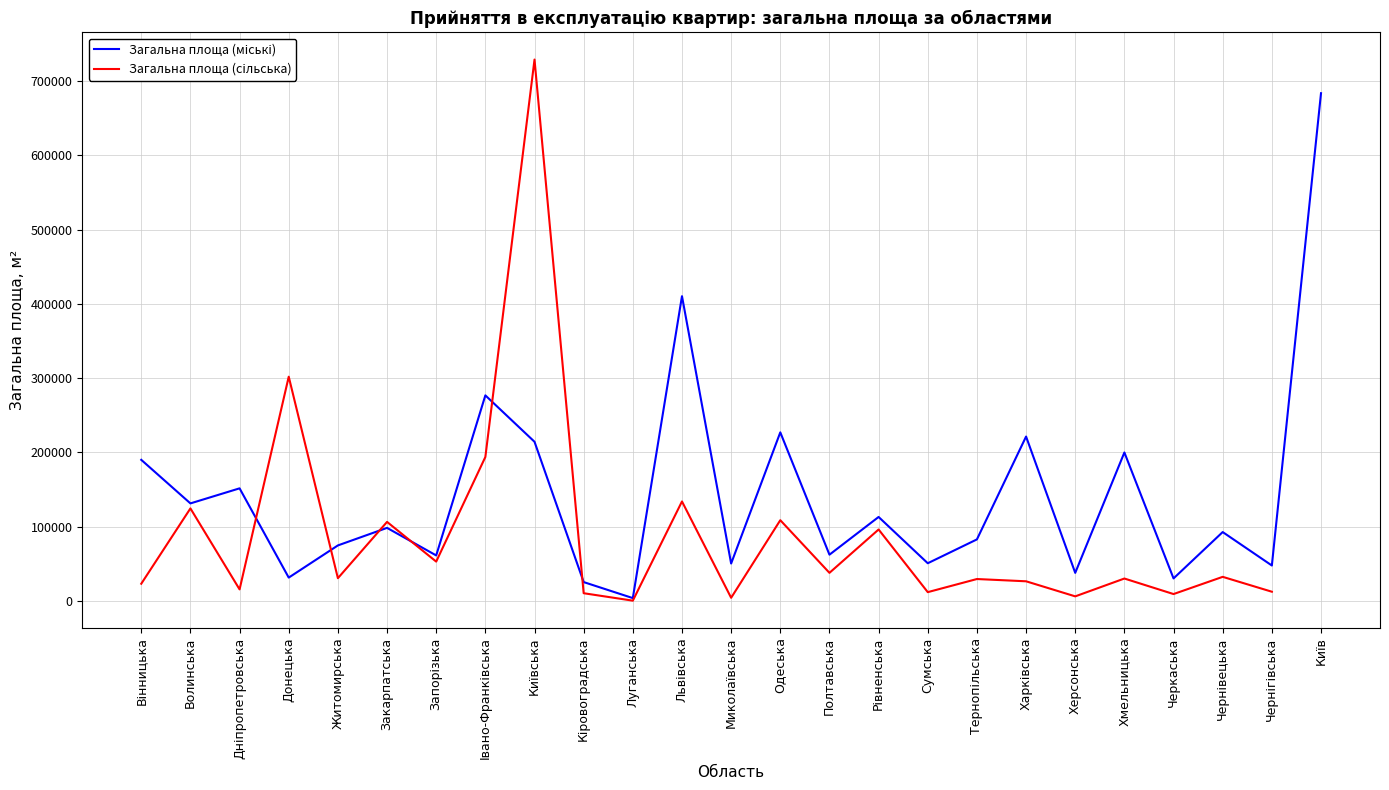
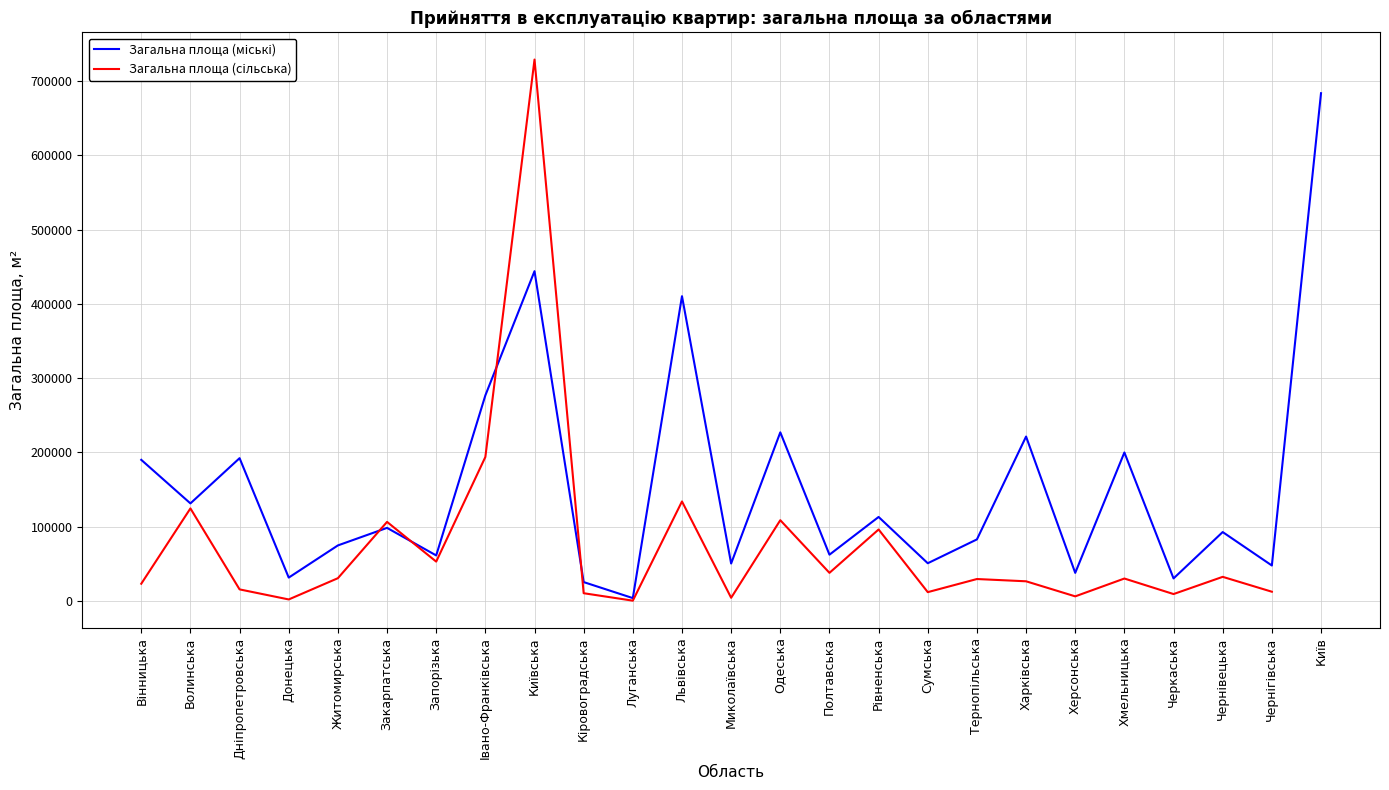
  {
    "Загальна площа (міські)": {
      "Вінницька": 190000,
      "Волинська": 130000,
-     "Дніпропетровська": 150000,
+     "Дніпропетровська": 190000,
      "Донецька": 30000,
      "Житомирська": 70000,
      "Закарпатська": 100000,
      "Запорізька": 60000,
      "Івано-Франківська": 280000,
-     "Київська": 210000,
+     "Київська": 440000,
      "Кіровоградська": 30000,
      "Луганська": 0,
      "Львівська": 410000,
      "Миколаївська": 50000,
      "Одеська": 230000,
      "Полтавська": 60000,
      "Рівненська": 110000,
      "Сумська": 50000,
      "Тернопільська": 80000,
      "Харківська": 220000,
      "Херсонська": 40000,
      "Хмельницька": 200000,
      "Черкаська": 30000,
      "Чернівецька": 90000,
      "Чернігівська": 50000,
      "Київ": 680000
    },
    "Загальна площа (сільська)": {
      "Вінницька": 20000,
      "Волинська": 120000,
      "Дніпропетровська": 20000,
-     "Донецька": 300000,
+     "Донецька": 0,
      "Житомирська": 30000,
      "Закарпатська": 110000,
      "Запорізька": 50000,
      "Івано-Франківська": 190000,
      "Київська": 730000,
      "Кіровоградська": 10000,
      "Луганська": 0,
      "Львівська": 130000,
      "Миколаївська": 0,
      "Одеська": 110000,
      "Полтавська": 40000,
      "Рівненська": 100000,
      "Сумська": 10000,
      "Тернопільська": 30000,
      "Харківська": 30000,
      "Херсонська": 10000,
      "Хмельницька": 30000,
      "Черкаська": 10000,
      "Чернівецька": 30000,
      "Чернігівська": 10000
    }
  }
